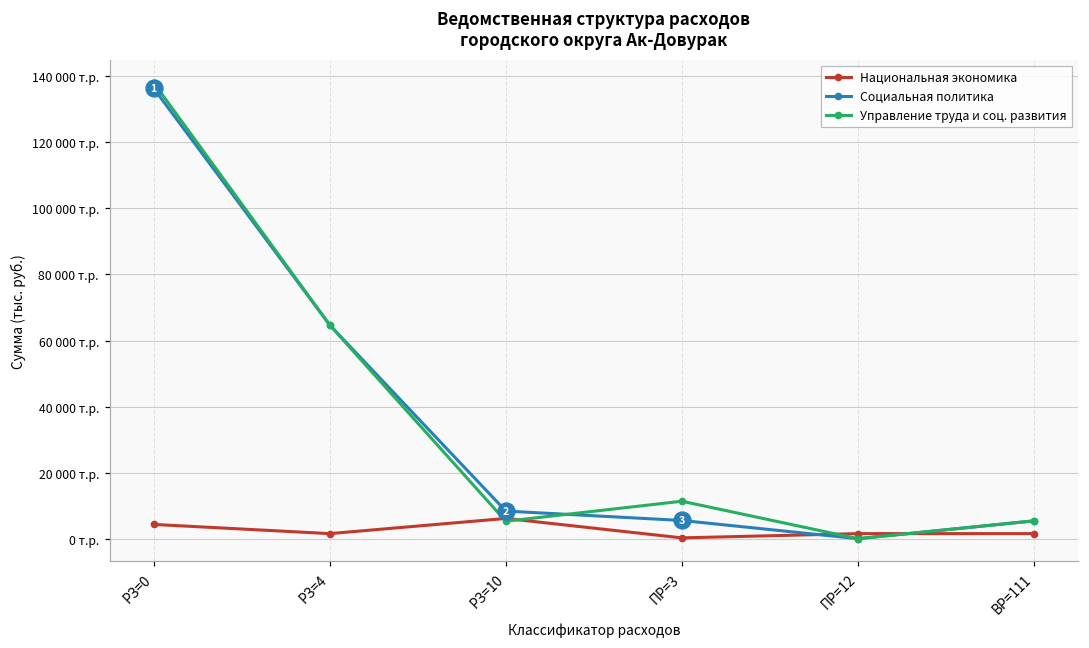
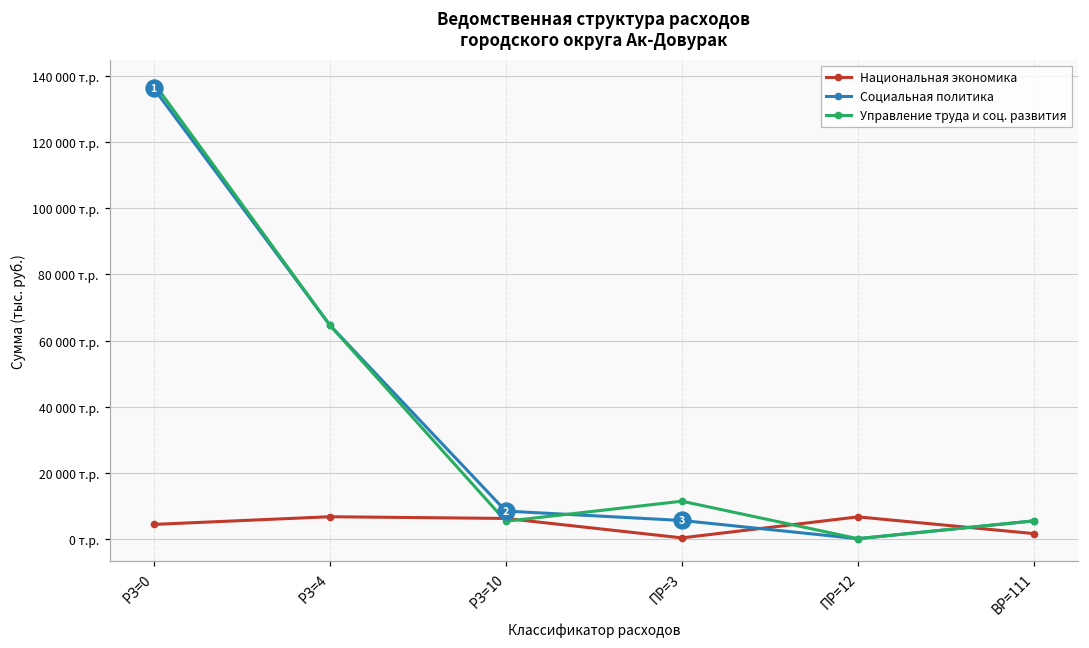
  {
    "Национальная экономика": {
      "РЗ=0": "4000 т.р.",
-     "РЗ=4": "2000 т.р.",
+     "РЗ=4": "7000 т.р.",
      "РЗ=10": "6000 т.р.",
      "ПР=3": "0 т.р.",
-     "ПР=12": "2000 т.р.",
+     "ПР=12": "7000 т.р.",
      "ВР=111": "2000 т.р."
    },
    "Управление труда и соц. развития": {
      "РЗ=10": "5000 т.р.",
      "ПР=3": "11000 т.р."
    }
  }
